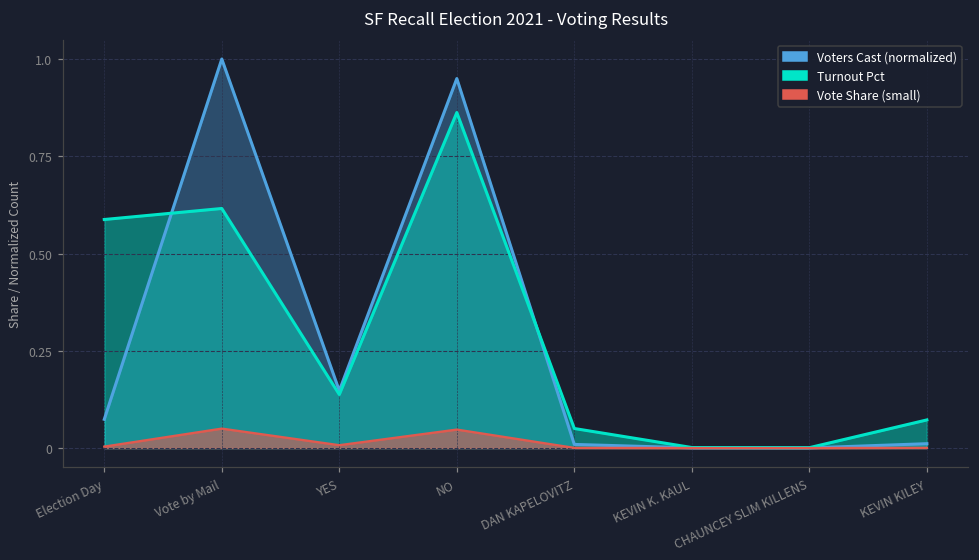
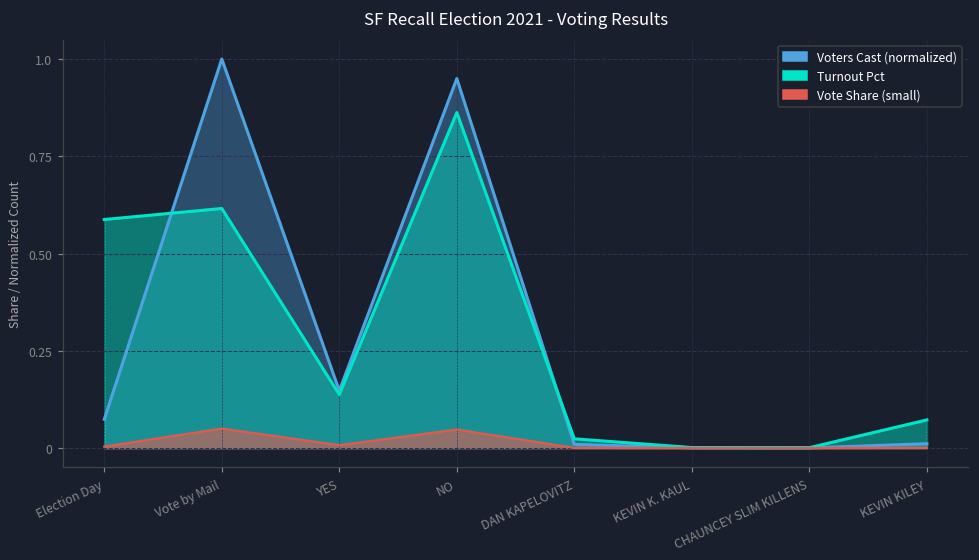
  {
    "Voters Cast (normalized)": {
      "Election Day": 0.07,
      "Vote by Mail": 1.00,
      "YES": 0.15,
      "NO": 0.95,
      "DAN KAPELOVITZ": 0.01,
      "KEVIN KILEY": 0.01
    },
    "Turnout Pct": {
      "Election Day": 0.59,
      "Vote by Mail": 0.62,
      "YES": 0.14,
      "NO": 0.86,
-     "DAN KAPELOVITZ": 0.05,
+     "DAN KAPELOVITZ": 0.02,
      "KEVIN KILEY": 0.07
    },
    "Vote Share (small)": {
      "Election Day": 0.00,
      "Vote by Mail": 0.05,
      "YES": 0.01,
      "NO": 0.05,
      "DAN KAPELOVITZ": 0.00,
      "KEVIN KILEY": 0.00
    }
  }
